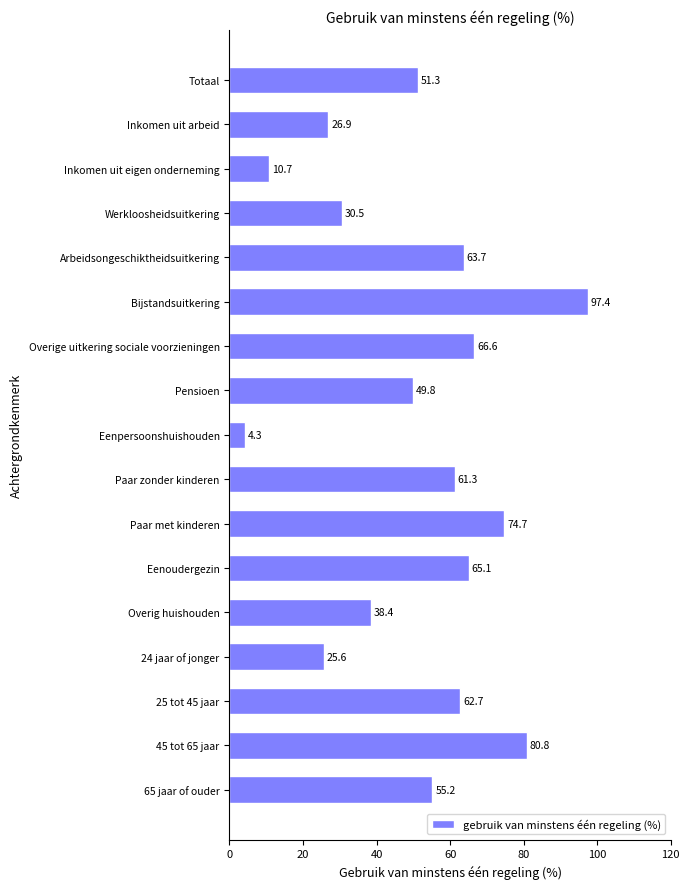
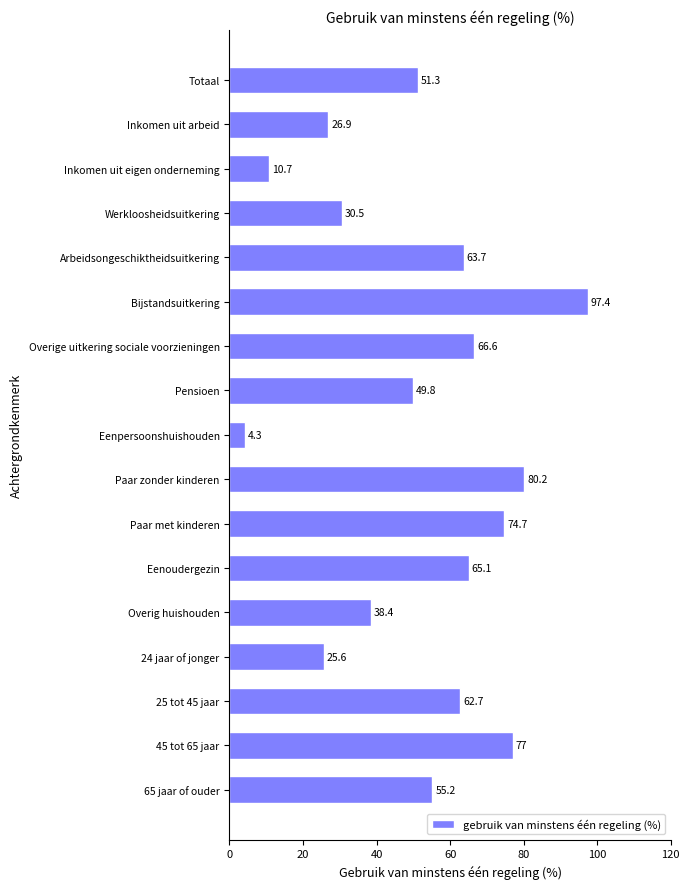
  {
    "Totaal": 51.3,
    "Inkomen uit arbeid": 26.9,
    "Inkomen uit eigen onderneming": 10.7,
    "Werkloosheidsuitkering": 30.5,
    "Arbeidsongeschiktheidsuitkering": 63.7,
    "Bijstandsuitkering": 97.4,
    "Overige uitkering sociale voorzieningen": 66.6,
    "Pensioen": 49.8,
    "Eenpersoonshuishouden": 4.3,
-   "Paar zonder kinderen": 61.3,
+   "Paar zonder kinderen": 80.2,
    "Paar met kinderen": 74.7,
    "Eenoudergezin": 65.1,
    "Overig huishouden": 38.4,
    "24 jaar of jonger": 25.6,
    "25 tot 45 jaar": 62.7,
-   "45 tot 65 jaar": 80.8,
+   "45 tot 65 jaar": 77,
    "65 jaar of ouder": 55.2
  }
